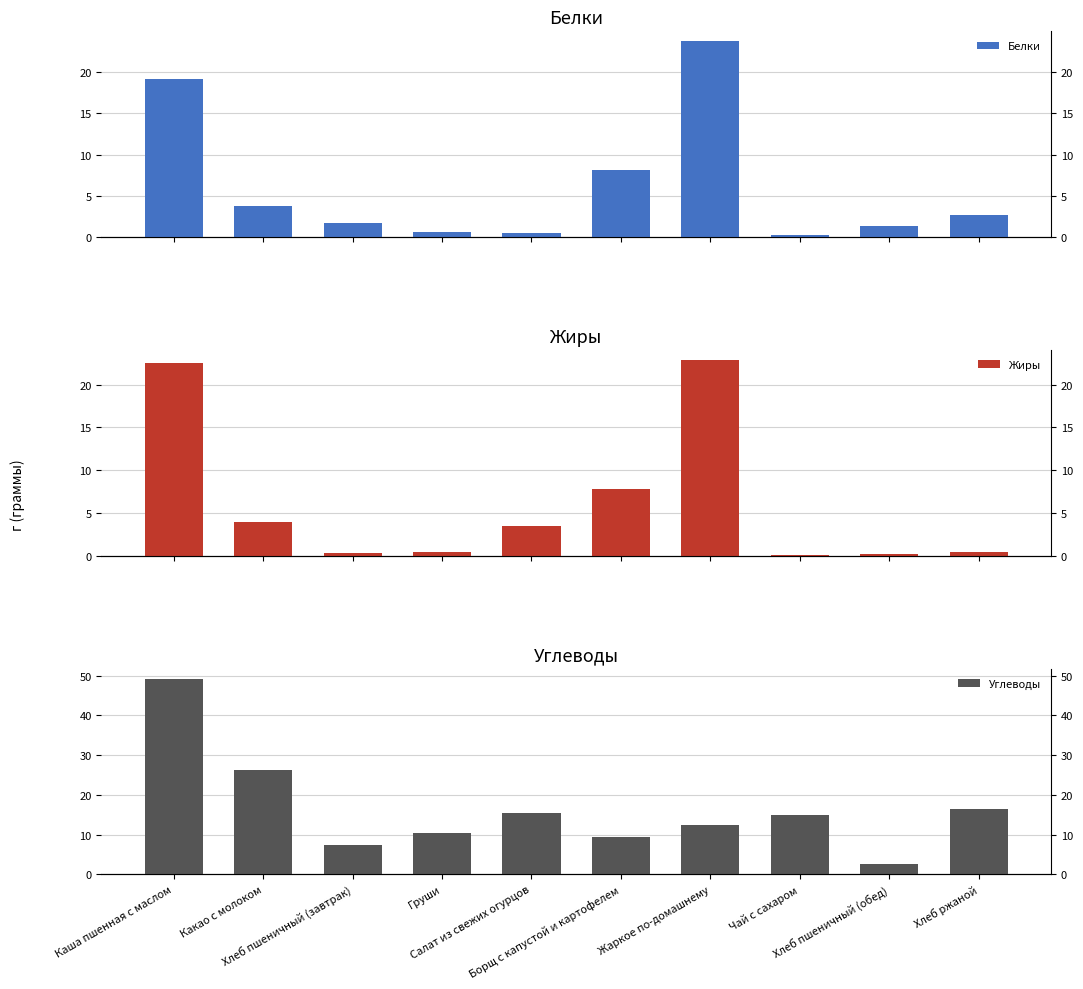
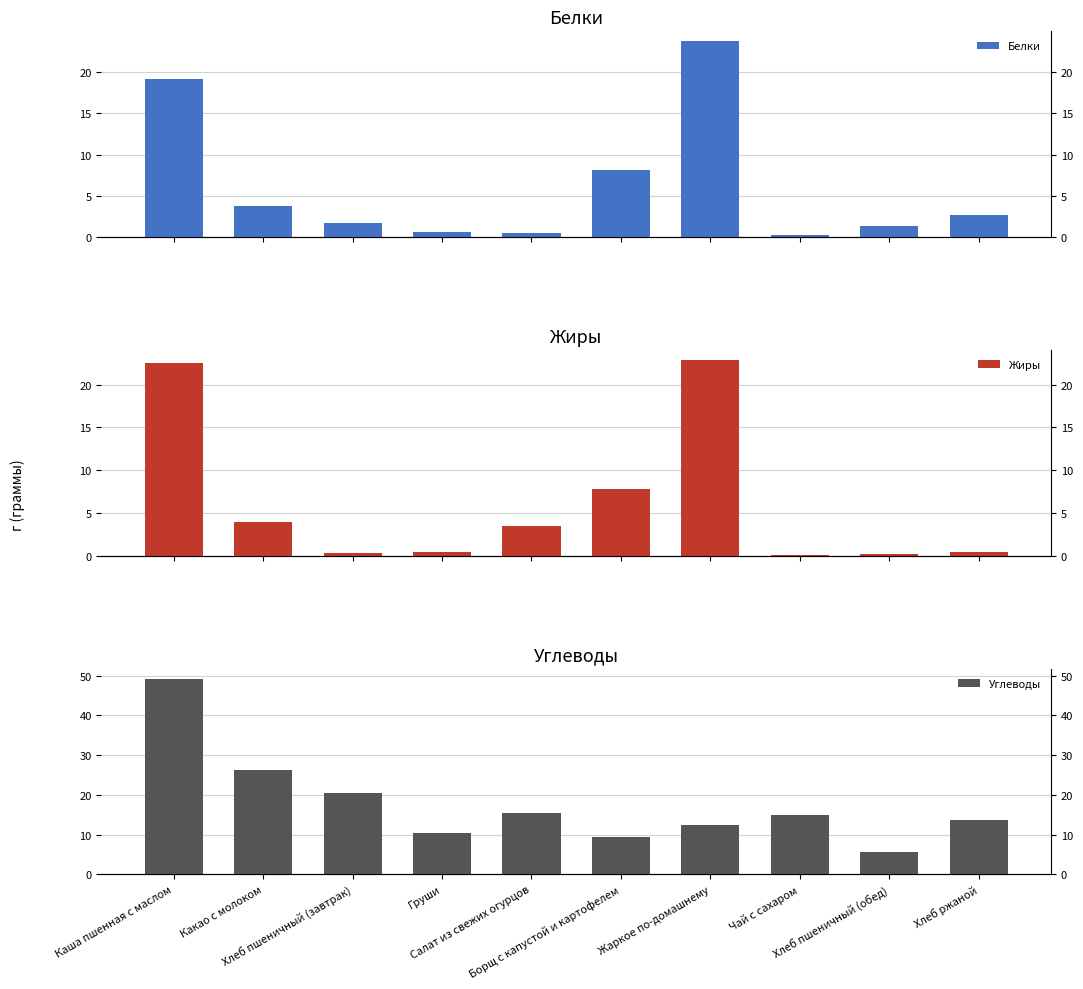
  {
    "Углеводы": {
      "Каша пшенная с маслом": 49,
      "Какао с молоком": 26,
-     "Хлеб пшеничный (завтрак)": 7,
+     "Хлеб пшеничный (завтрак)": 21,
      "Груши": 10,
      "Салат из свежих огурцов": 15,
      "Борщ с капустой и картофелем": 9,
      "Жаркое по-домашнему": 13,
      "Чай с сахаром": 15,
-     "Хлеб пшеничный (обед)": 3,
-     "Хлеб ржаной": 16
+     "Хлеб пшеничный (обед)": 6,
+     "Хлеб ржаной": 14
    }
  }
